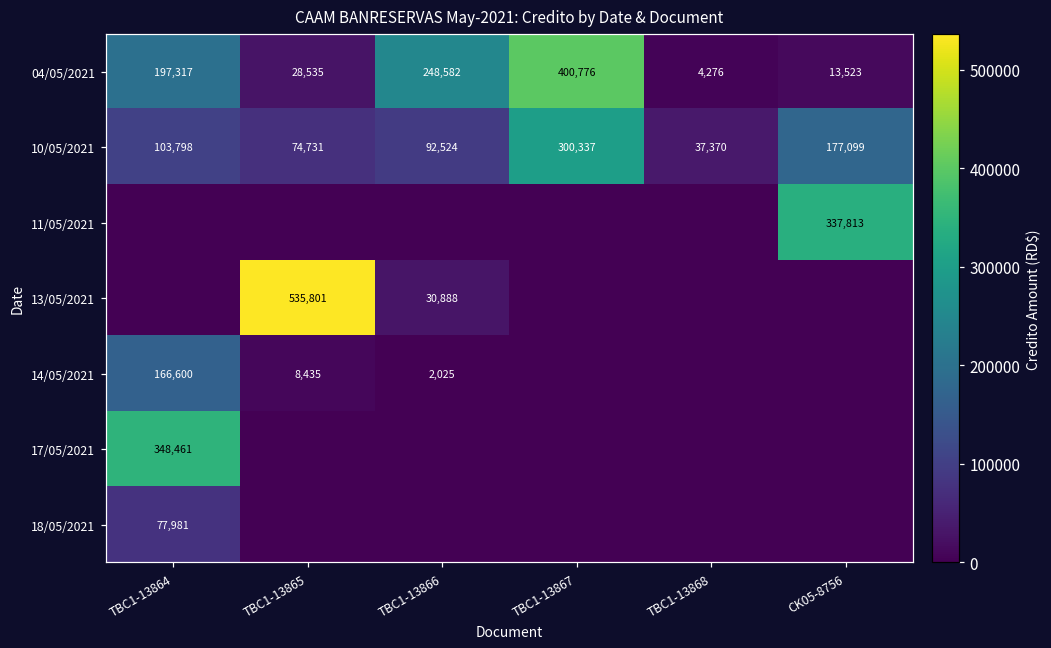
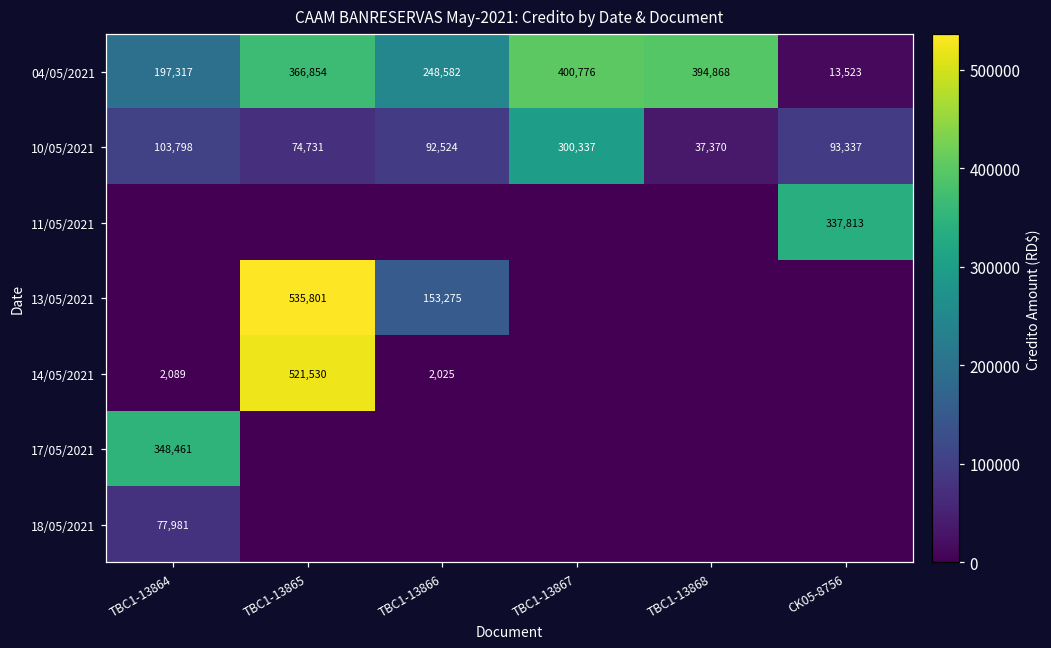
  {
    "04/05/2021": {
      "TBC1-13864": "197,317",
-     "TBC1-13865": "28,535",
+     "TBC1-13865": "366,854",
      "TBC1-13866": "248,582",
      "TBC1-13867": "400,776",
-     "TBC1-13868": "4,276",
+     "TBC1-13868": "394,868",
      "CK05-8756": "13,523"
    },
    "10/05/2021": {
      "TBC1-13864": "103,798",
      "TBC1-13865": "74,731",
      "TBC1-13866": "92,524",
      "TBC1-13867": "300,337",
      "TBC1-13868": "37,370",
-     "CK05-8756": "177,099"
+     "CK05-8756": "93,337"
    },
    "11/05/2021": {
      "CK05-8756": "337,813"
    },
    "13/05/2021": {
      "TBC1-13865": "535,801",
-     "TBC1-13866": "30,888"
+     "TBC1-13866": "153,275"
    },
    "14/05/2021": {
-     "TBC1-13864": "166,600",
-     "TBC1-13865": "8,435",
+     "TBC1-13864": "2,089",
+     "TBC1-13865": "521,530",
      "TBC1-13866": "2,025"
    },
    "17/05/2021": {
      "TBC1-13864": "348,461"
    },
    "18/05/2021": {
      "TBC1-13864": "77,981"
    }
  }
